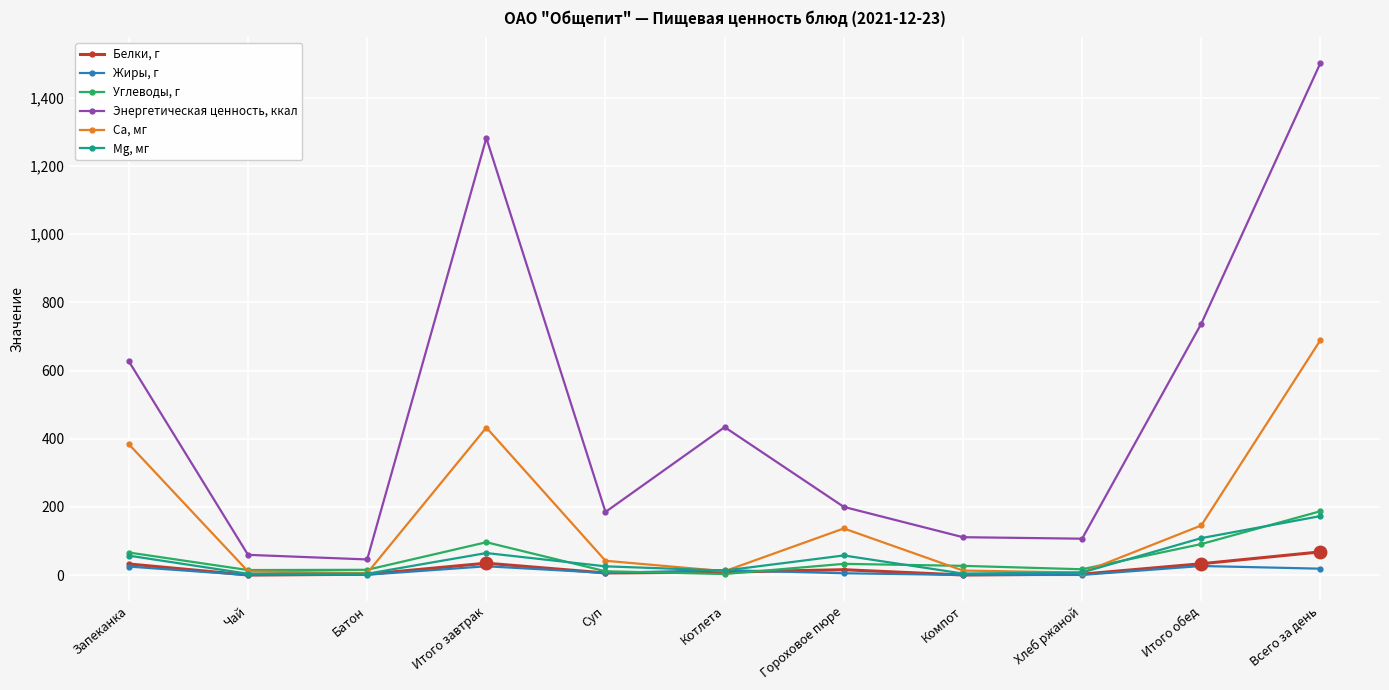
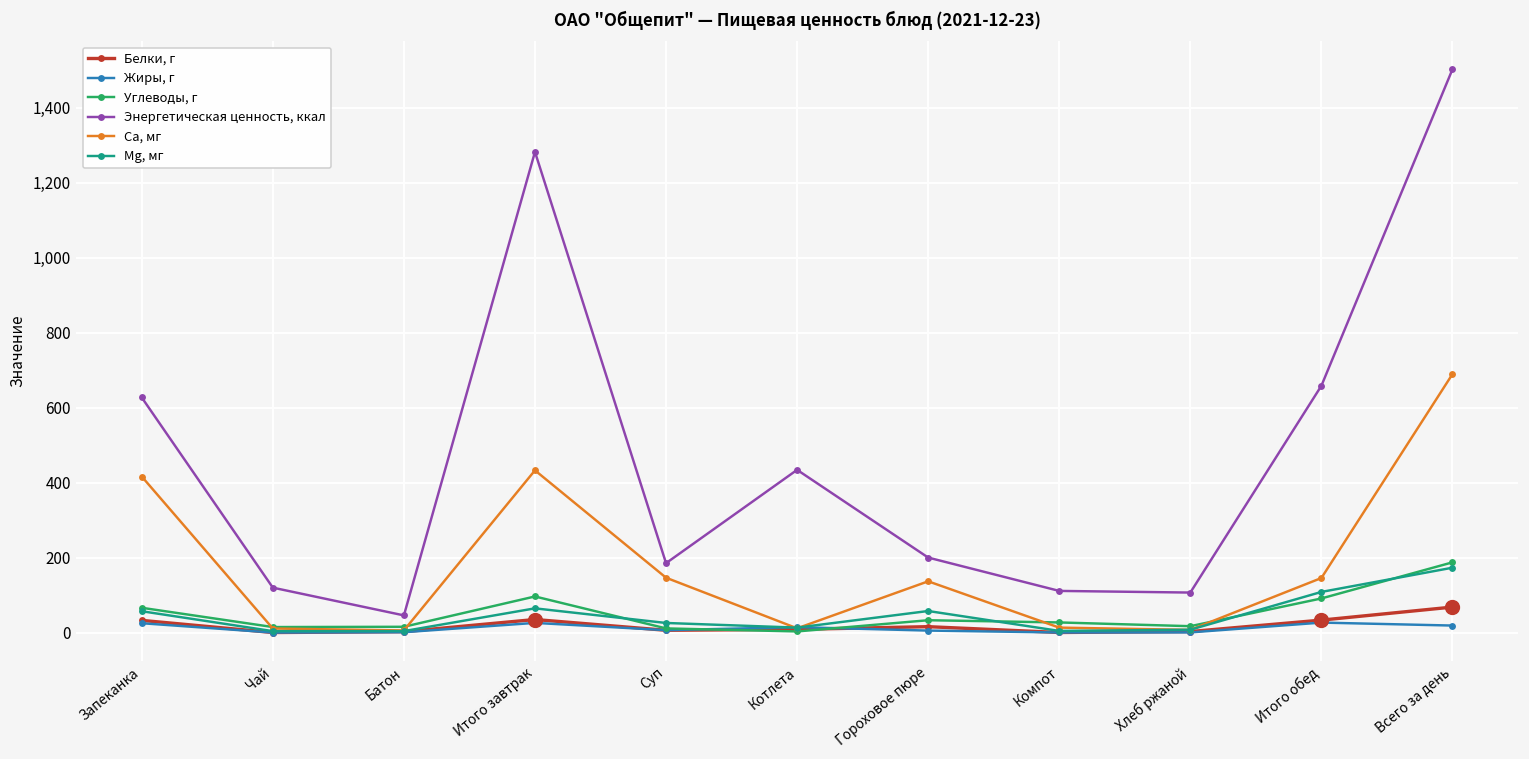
  {
    "Жиры, г": {
      "Запеканка": "20",
      "Итого завтрак": "30",
      "Гороховое пюре": "10",
      "Всего за день": "20"
    },
    "Энергетическая ценность, ккал": {
      "Запеканка": "630",
-     "Чай": "60",
+     "Чай": "120",
      "Батон": "50",
      "Итого завтрак": "1,280",
      "Суп": "190",
      "Котлета": "430",
      "Гороховое пюре": "200",
      "Компот": "110",
      "Хлеб ржаной": "110",
-     "Итого обед": "740",
+     "Итого обед": "660",
      "Всего за день": "1,500"
    },
    "Са, мг": {
-     "Запеканка": "380",
+     "Запеканка": "420",
      "Итого завтрак": "430",
-     "Суп": "40",
+     "Суп": "150",
      "Гороховое пюре": "140",
      "Компот": "10",
      "Итого обед": "150",
      "Всего за день": "690"
    }
  }
